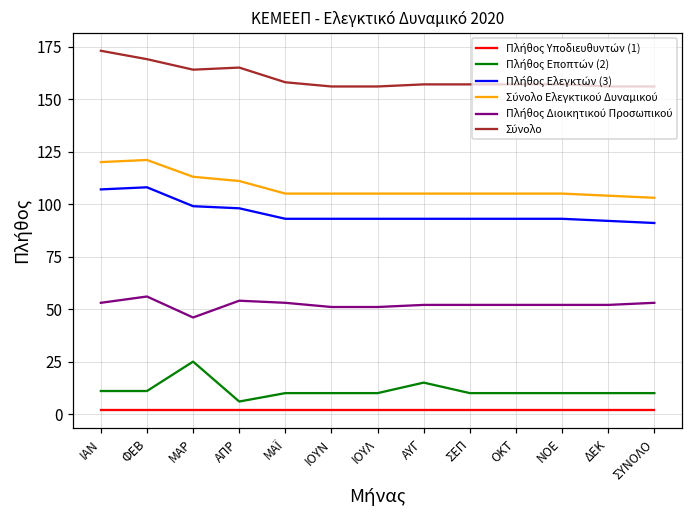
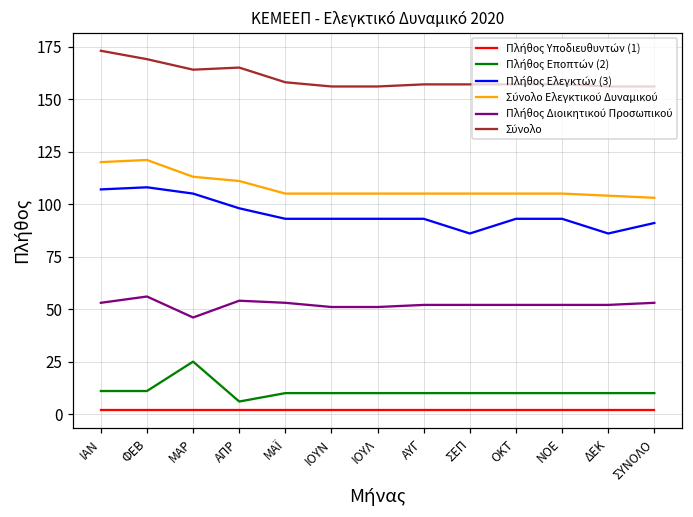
  {
    "Πλήθος Υποδιευθυντών (1)": {
      "ΙΑΝ": 2,
      "ΦΕΒ": 2,
      "ΜΑΡ": 2,
      "ΑΠΡ": 2,
      "ΜΑΪ": 2,
      "ΙΟΥΝ": 2,
      "ΙΟΥΛ": 2,
      "ΑΥΓ": 2,
      "ΣΕΠ": 2,
      "ΟΚΤ": 2,
      "ΝΟΕ": 2,
      "ΔΕΚ": 2,
      "ΣΥΝΟΛΟ": 2
    },
    "Πλήθος Εποπτών (2)": {
      "ΙΑΝ": 11,
      "ΦΕΒ": 11,
      "ΜΑΡ": 25,
      "ΑΠΡ": 6,
      "ΜΑΪ": 10,
      "ΙΟΥΝ": 10,
      "ΙΟΥΛ": 10,
-     "ΑΥΓ": 15,
+     "ΑΥΓ": 10,
      "ΣΕΠ": 10,
      "ΟΚΤ": 10,
      "ΝΟΕ": 10,
      "ΔΕΚ": 10,
      "ΣΥΝΟΛΟ": 10
    },
    "Πλήθος Ελεγκτών (3)": {
      "ΙΑΝ": 107,
      "ΦΕΒ": 108,
-     "ΜΑΡ": 99,
+     "ΜΑΡ": 105,
      "ΑΠΡ": 98,
      "ΜΑΪ": 93,
      "ΙΟΥΝ": 93,
      "ΙΟΥΛ": 93,
      "ΑΥΓ": 93,
-     "ΣΕΠ": 93,
+     "ΣΕΠ": 86,
      "ΟΚΤ": 93,
      "ΝΟΕ": 93,
-     "ΔΕΚ": 92,
+     "ΔΕΚ": 86,
      "ΣΥΝΟΛΟ": 91
    },
    "Σύνολο Ελεγκτικού Δυναμικού": {
      "ΙΑΝ": 120,
      "ΦΕΒ": 121,
      "ΜΑΡ": 113,
      "ΑΠΡ": 111,
      "ΜΑΪ": 105,
      "ΙΟΥΝ": 105,
      "ΙΟΥΛ": 105,
      "ΑΥΓ": 105,
      "ΣΕΠ": 105,
      "ΟΚΤ": 105,
      "ΝΟΕ": 105,
      "ΔΕΚ": 104,
      "ΣΥΝΟΛΟ": 103
    },
    "Πλήθος Διοικητικού Προσωπικού": {
      "ΙΑΝ": 53,
      "ΦΕΒ": 56,
      "ΜΑΡ": 46,
      "ΑΠΡ": 54,
      "ΜΑΪ": 53,
      "ΙΟΥΝ": 51,
      "ΙΟΥΛ": 51,
      "ΑΥΓ": 52,
      "ΣΕΠ": 52,
      "ΟΚΤ": 52,
      "ΝΟΕ": 52,
      "ΔΕΚ": 52,
      "ΣΥΝΟΛΟ": 53
    },
    "Σύνολο": {
      "ΙΑΝ": 173,
      "ΦΕΒ": 169,
      "ΜΑΡ": 164,
      "ΑΠΡ": 165,
      "ΜΑΪ": 158,
      "ΙΟΥΝ": 156,
      "ΙΟΥΛ": 156,
      "ΑΥΓ": 157,
      "ΣΕΠ": 157
    }
  }
